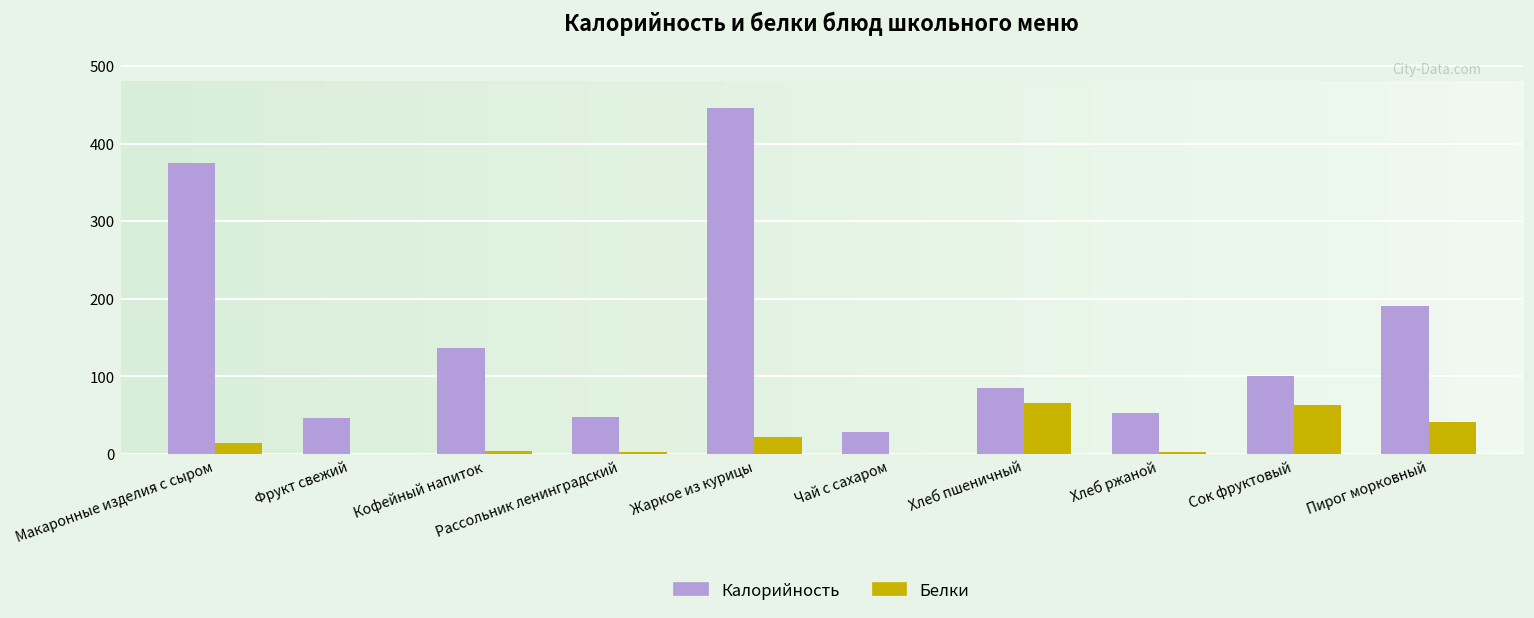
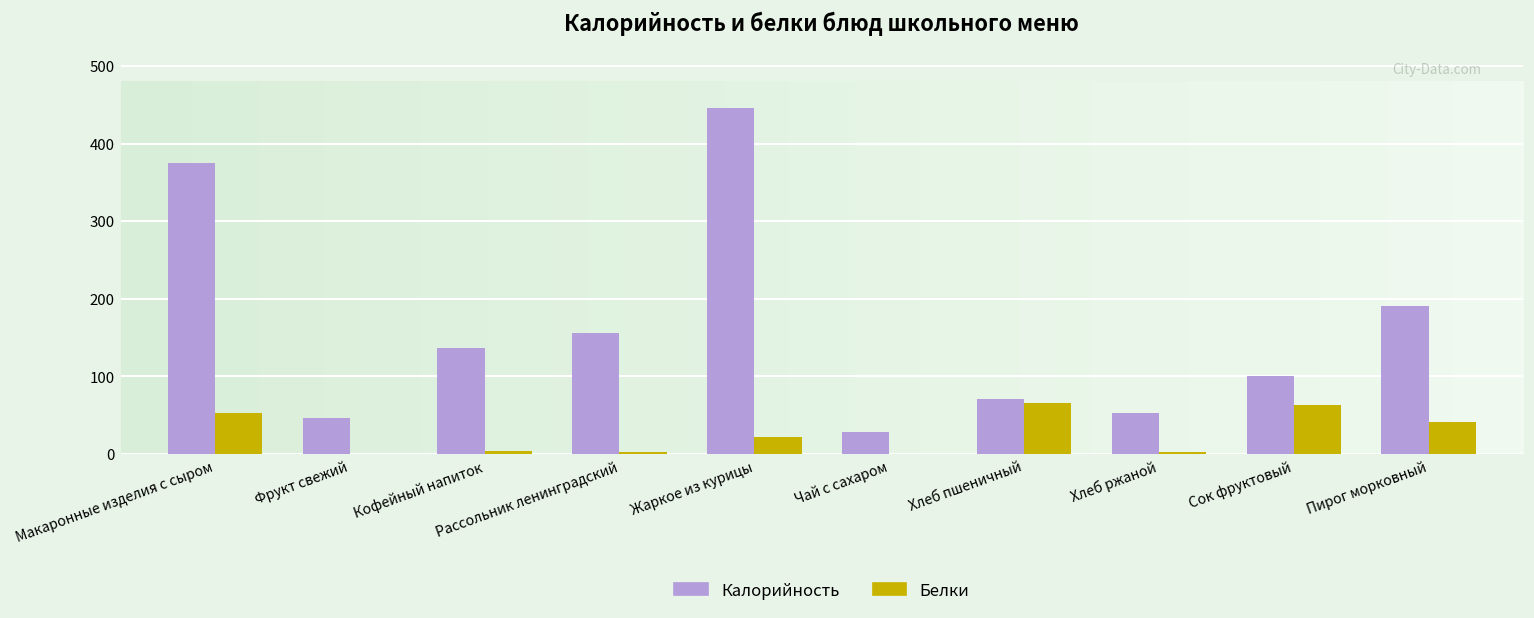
  {
    "Калорийность": {
      "Макаронные изделия с сыром": 370,
      "Фрукт свежий": 50,
      "Кофейный напиток": 140,
-     "Рассольник ленинградский": 50,
+     "Рассольник ленинградский": 160,
      "Жаркое из курицы": 450,
      "Чай с сахаром": 30,
-     "Хлеб пшеничный": 80,
+     "Хлеб пшеничный": 70,
      "Хлеб ржаной": 50,
      "Сок фруктовый": 100,
      "Пирог морковный": 190
    },
    "Белки": {
-     "Макаронные изделия с сыром": 10,
+     "Макаронные изделия с сыром": 50,
      "Кофейный напиток": 0,
      "Жаркое из курицы": 20,
      "Хлеб пшеничный": 70,
      "Сок фруктовый": 60,
      "Пирог морковный": 40
    }
  }
